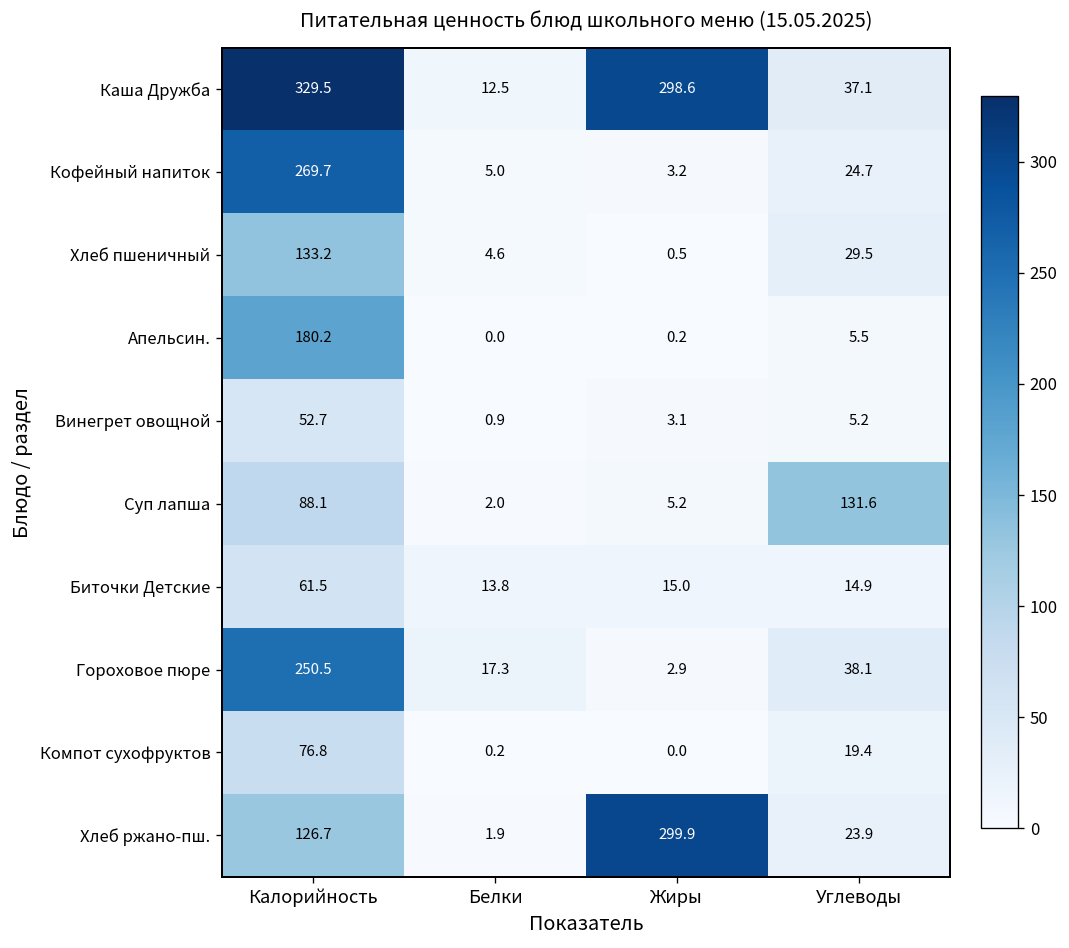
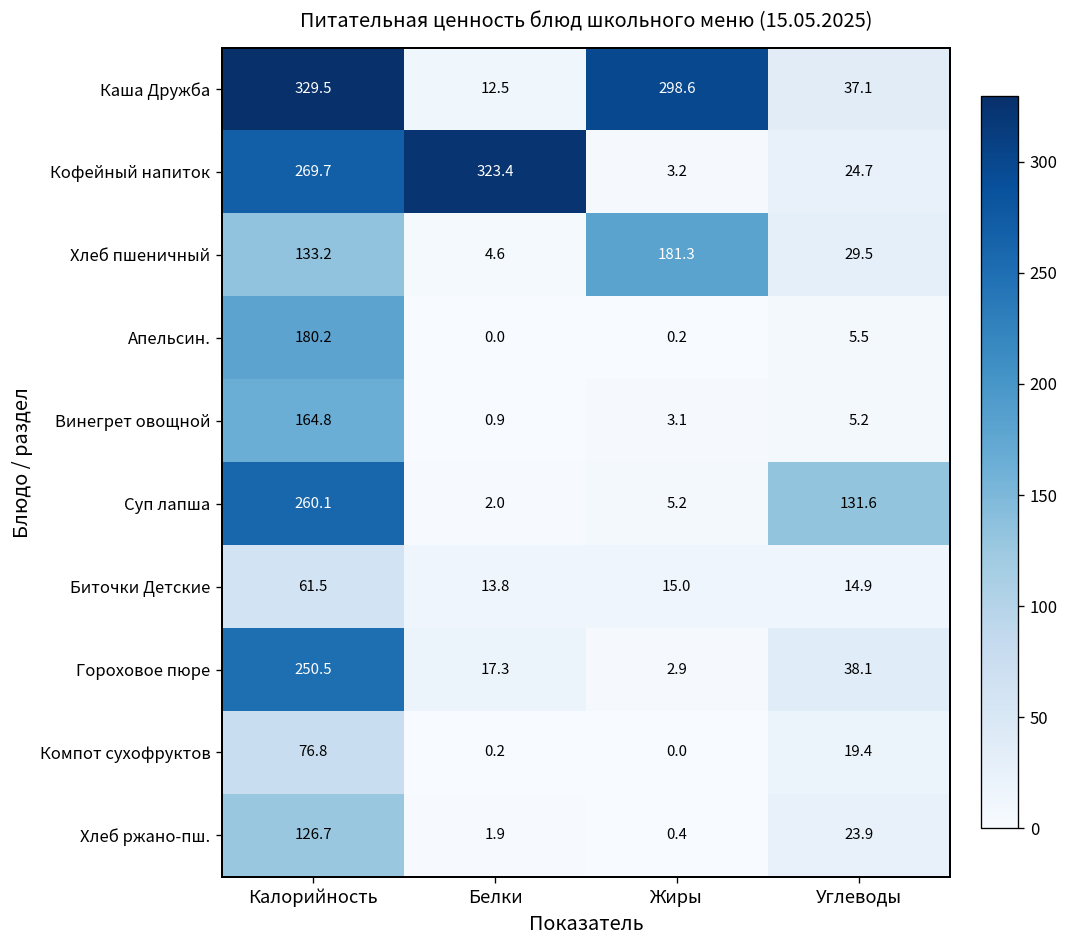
  {
    "Каша Дружба": {
      "Калорийность": 329.5,
      "Белки": 12.5,
      "Жиры": 298.6,
      "Углеводы": 37.1
    },
    "Кофейный напиток": {
      "Калорийность": 269.7,
-     "Белки": 5.0,
+     "Белки": 323.4,
      "Жиры": 3.2,
      "Углеводы": 24.7
    },
    "Хлеб пшеничный": {
      "Калорийность": 133.2,
      "Белки": 4.6,
-     "Жиры": 0.5,
+     "Жиры": 181.3,
      "Углеводы": 29.5
    },
    "Апельсин.": {
      "Калорийность": 180.2,
      "Белки": 0.0,
      "Жиры": 0.2,
      "Углеводы": 5.5
    },
    "Винегрет овощной": {
-     "Калорийность": 52.7,
+     "Калорийность": 164.8,
      "Белки": 0.9,
      "Жиры": 3.1,
      "Углеводы": 5.2
    },
    "Суп лапша": {
-     "Калорийность": 88.1,
+     "Калорийность": 260.1,
      "Белки": 2.0,
      "Жиры": 5.2,
      "Углеводы": 131.6
    },
    "Биточки Детские": {
      "Калорийность": 61.5,
      "Белки": 13.8,
      "Жиры": 15.0,
      "Углеводы": 14.9
    },
    "Гороховое пюре": {
      "Калорийность": 250.5,
      "Белки": 17.3,
      "Жиры": 2.9,
      "Углеводы": 38.1
    },
    "Компот сухофруктов": {
      "Калорийность": 76.8,
      "Белки": 0.2,
      "Жиры": 0.0,
      "Углеводы": 19.4
    },
    "Хлеб ржано-пш.": {
      "Калорийность": 126.7,
      "Белки": 1.9,
-     "Жиры": 299.9,
+     "Жиры": 0.4,
      "Углеводы": 23.9
    }
  }
